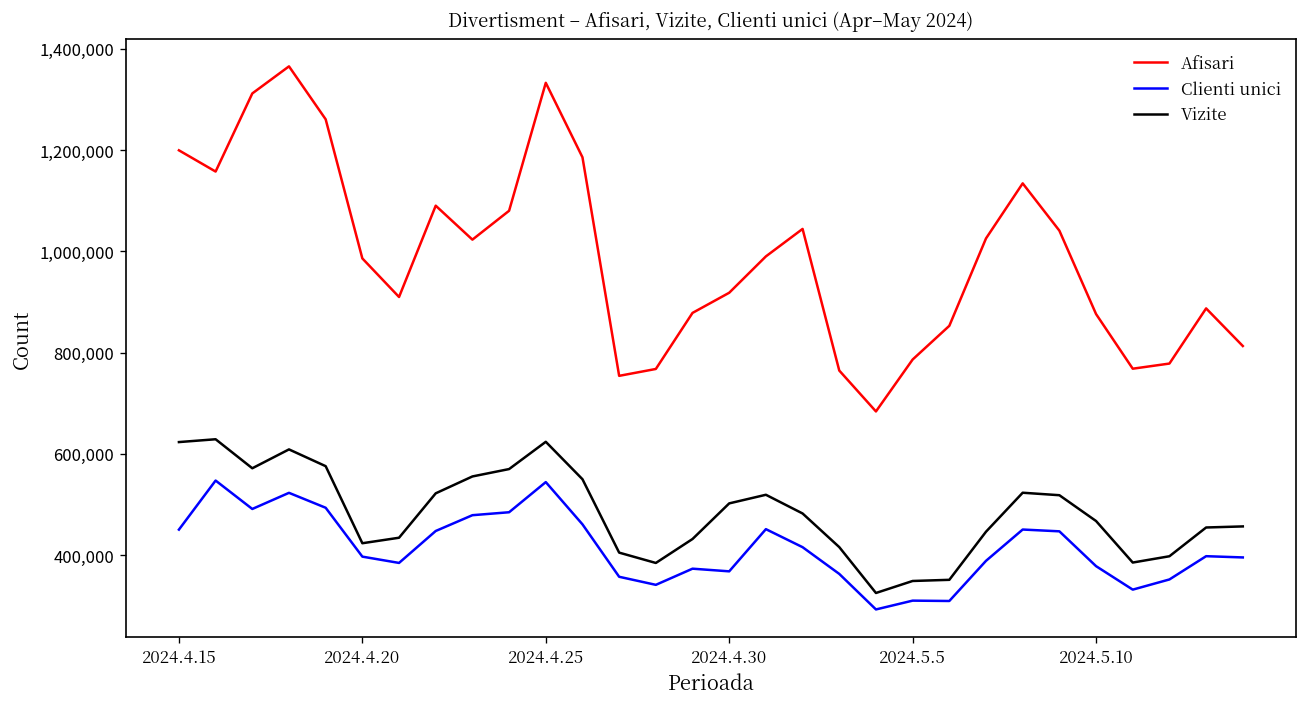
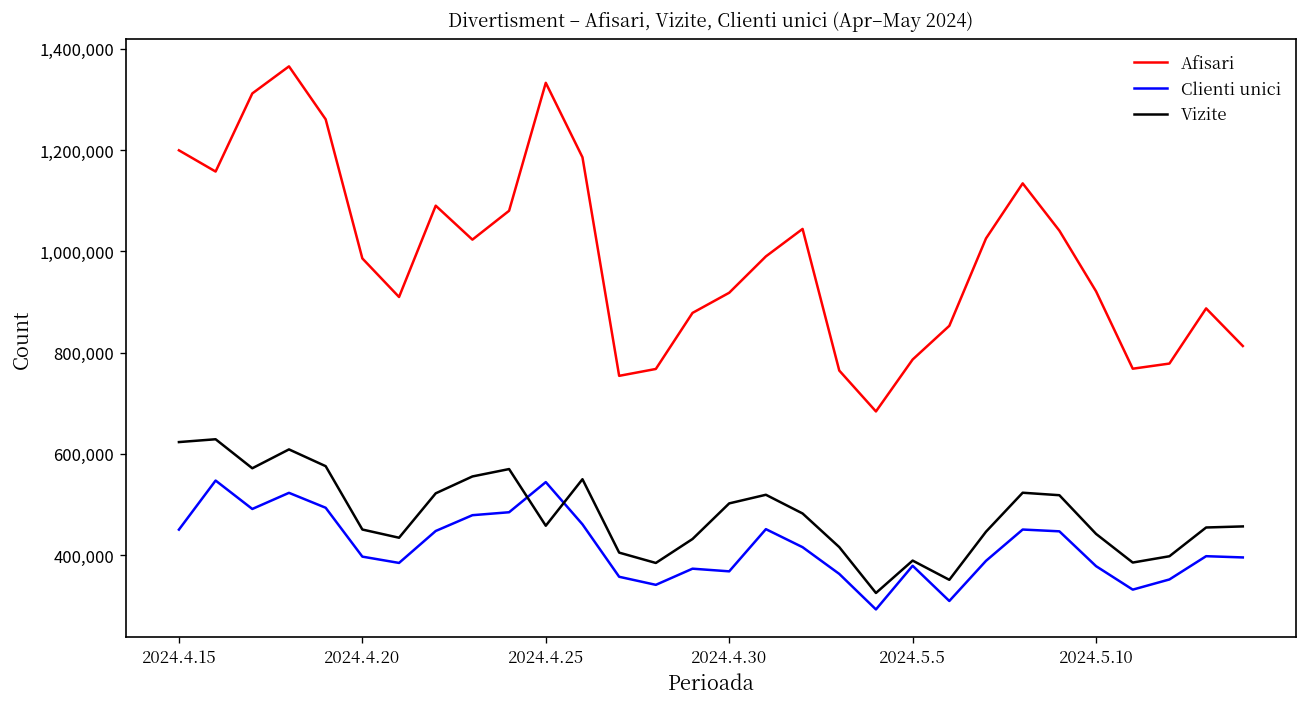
  {
    "Afisari": {
      "2024.4.15": "1,200,000",
      "2024.4.20": "990,000",
      "2024.4.25": "1,330,000",
      "2024.4.30": "920,000",
      "2024.5.5": "790,000",
-     "2024.5.10": "880,000"
+     "2024.5.10": "920,000"
    },
    "Clienti unici": {
      "2024.4.15": "450,000",
      "2024.4.20": "400,000",
      "2024.4.25": "540,000",
      "2024.4.30": "370,000",
-     "2024.5.5": "310,000",
+     "2024.5.5": "380,000",
      "2024.5.10": "380,000"
    },
    "Vizite": {
      "2024.4.15": "620,000",
-     "2024.4.20": "420,000",
-     "2024.4.25": "620,000",
+     "2024.4.20": "450,000",
+     "2024.4.25": "460,000",
      "2024.4.30": "500,000",
-     "2024.5.5": "350,000",
-     "2024.5.10": "470,000"
+     "2024.5.5": "390,000",
+     "2024.5.10": "440,000"
    }
  }
